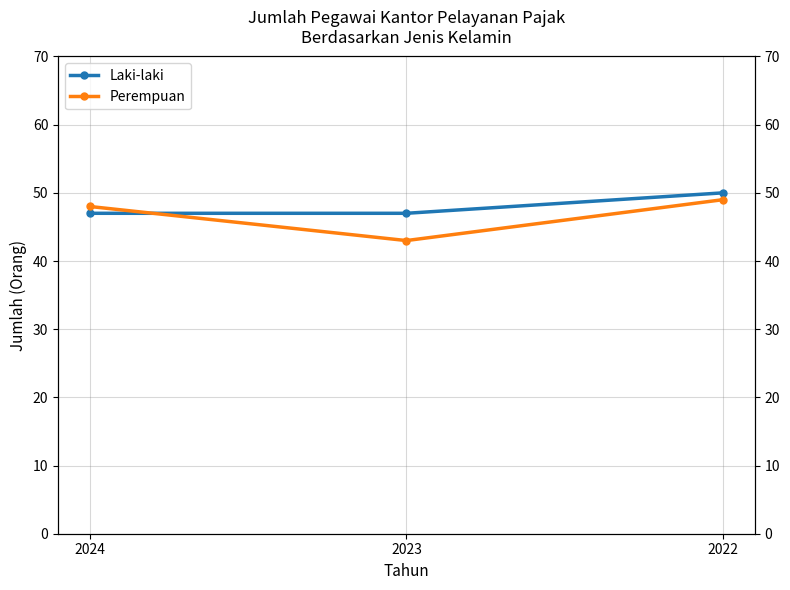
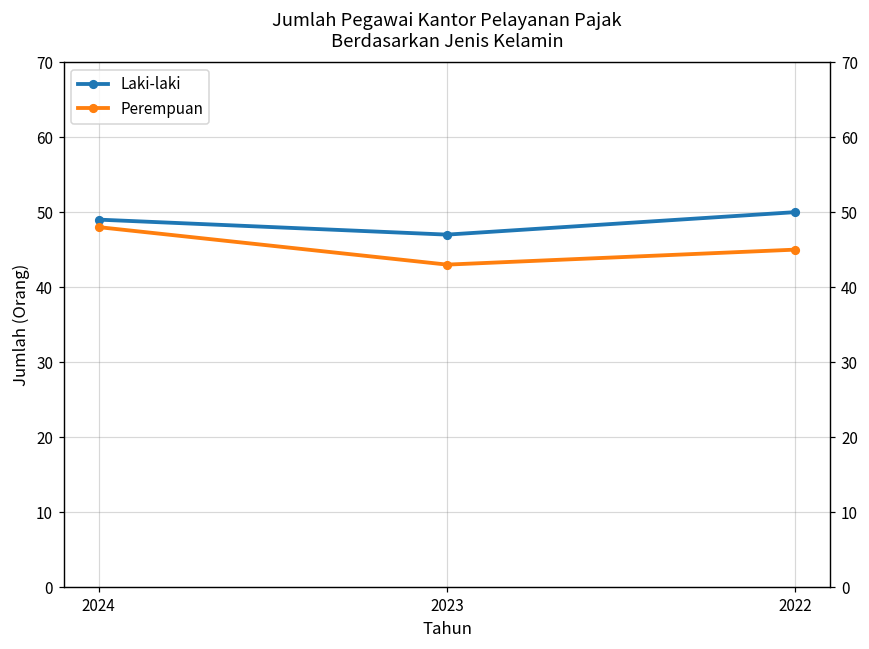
  {
    "Laki-laki": {
-     "2024": 47,
+     "2024": 49,
      "2023": 47,
      "2022": 50
    },
    "Perempuan": {
      "2024": 48,
      "2023": 43,
-     "2022": 49
+     "2022": 45
    }
  }
